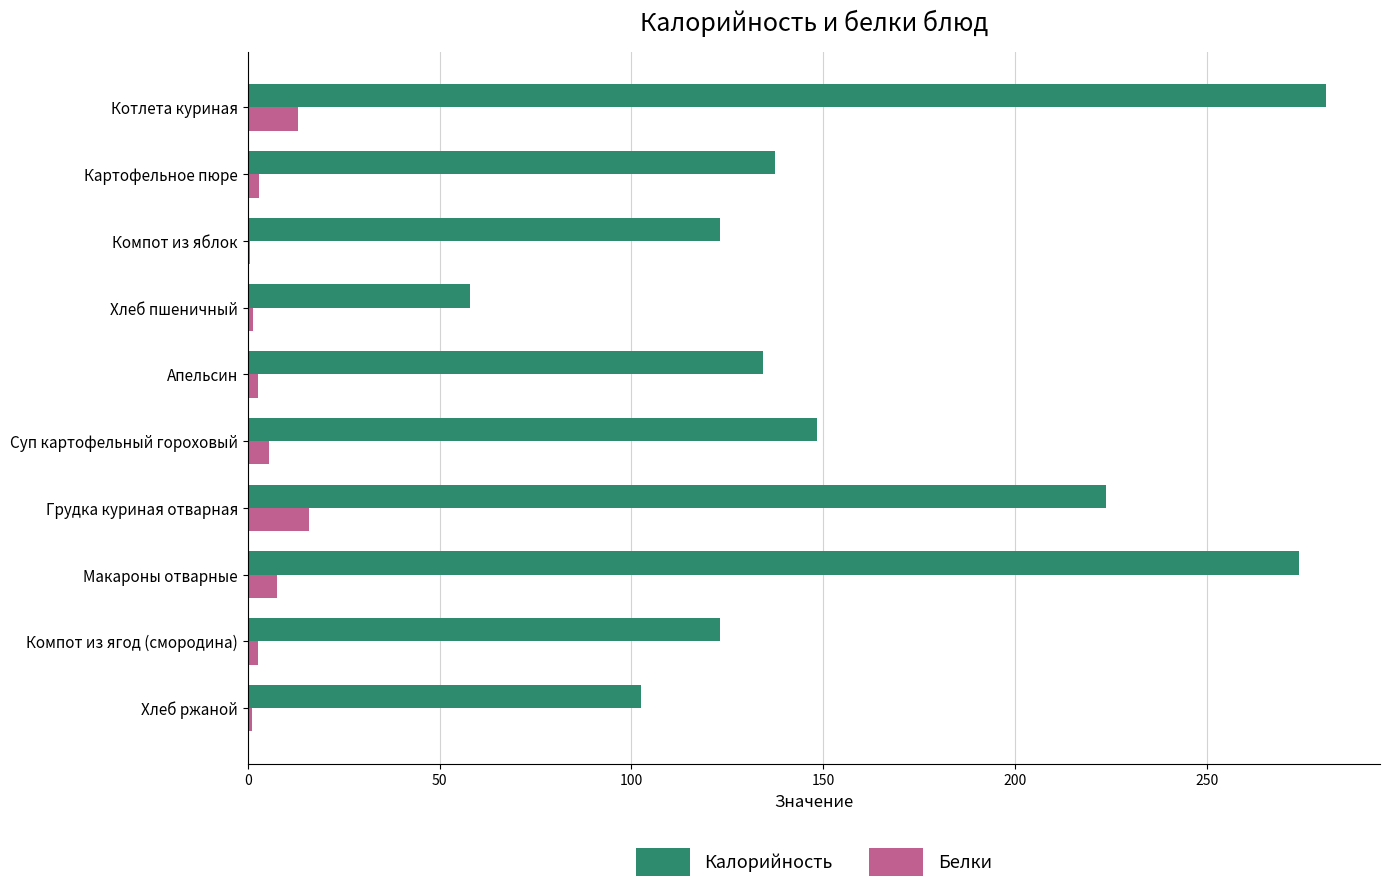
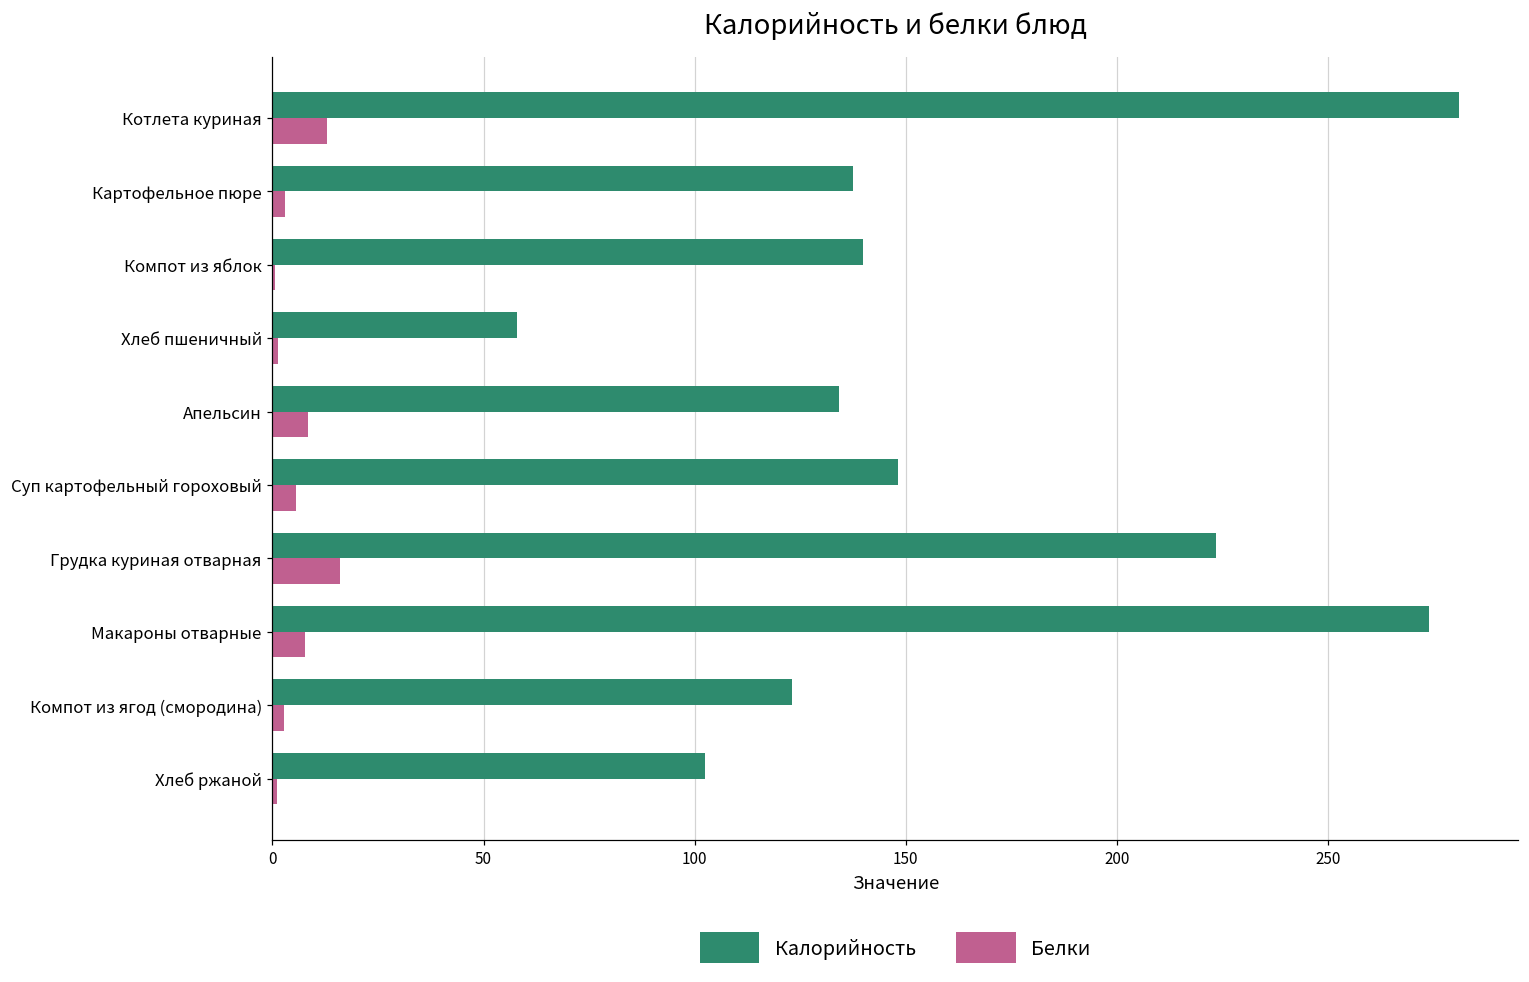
  {
    "Калорийность": {
      "Котлета куриная": 281,
      "Картофельное пюре": 138,
-     "Компот из яблок": 123,
+     "Компот из яблок": 140,
      "Хлеб пшеничный": 58,
      "Апельсин": 134,
      "Суп картофельный гороховый": 148,
      "Грудка куриная отварная": 224,
      "Макароны отварные": 274,
      "Компот из ягод (смородина)": 123,
      "Хлеб ржаной": 103
    },
    "Белки": {
      "Котлета куриная": 13,
      "Картофельное пюре": 3,
      "Хлеб пшеничный": 1,
-     "Апельсин": 3,
+     "Апельсин": 9,
      "Суп картофельный гороховый": 5,
      "Грудка куриная отварная": 16,
      "Макароны отварные": 8,
      "Компот из ягод (смородина)": 3,
      "Хлеб ржаной": 1
    }
  }
